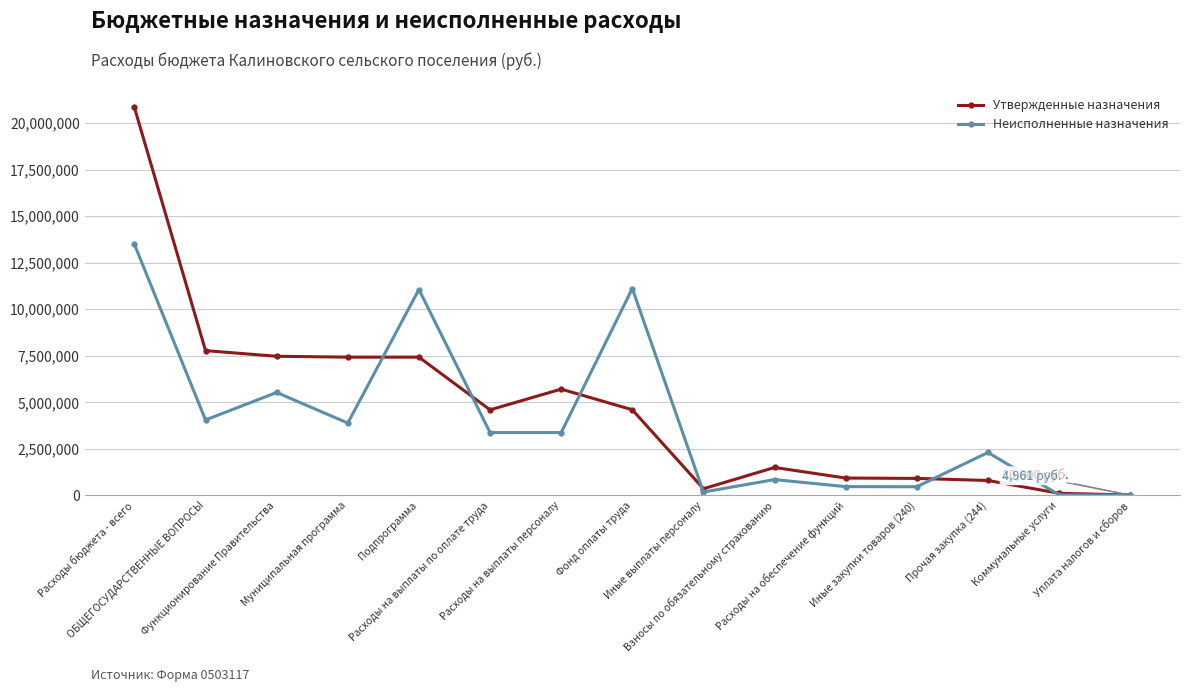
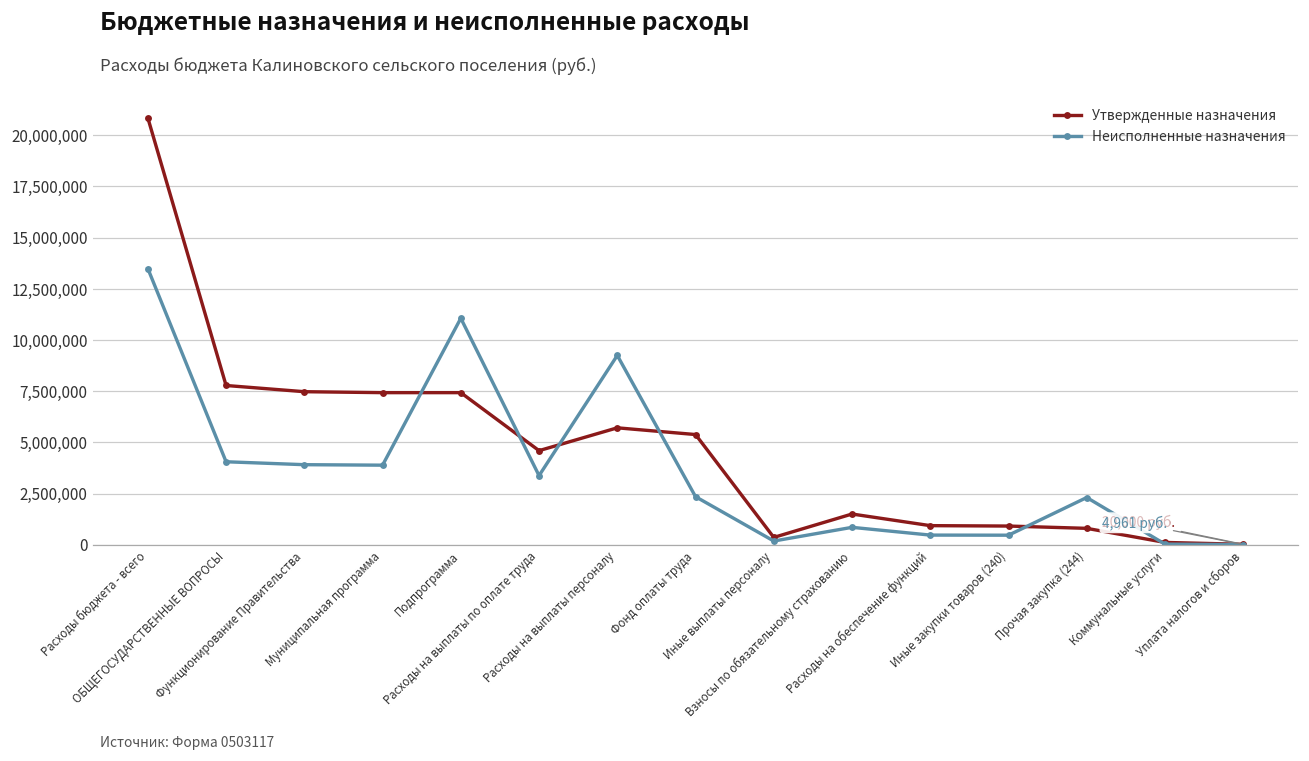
  {
    "Утвержденные назначения": {
      "Расходы бюджета - всего": "20,800,000",
      "ОБЩЕГОСУДАРСТВЕННЫЕ ВОПРОСЫ": "7,800,000",
      "Функционирование Правительства": "7,500,000",
      "Муниципальная программа": "7,400,000",
      "Подпрограмма": "7,400,000",
      "Расходы на выплаты по оплате труда": "4,600,000",
      "Расходы на выплаты персоналу": "5,700,000",
-     "Фонд оплаты труда": "4,600,000",
+     "Фонд оплаты труда": "5,400,000",
      "Иные выплаты персоналу": "400,000",
      "Взносы по обязательному страхованию": "1,500,000",
      "Расходы на обеспечение функций": "900,000",
      "Иные закупки товаров (240)": "900,000",
      "Прочая закупка (244)": "800,000"
    },
    "Неисполненные назначения": {
      "Расходы бюджета - всего": "13,500,000",
      "ОБЩЕГОСУДАРСТВЕННЫЕ ВОПРОСЫ": "4,100,000",
-     "Функционирование Правительства": "5,500,000",
+     "Функционирование Правительства": "3,900,000",
      "Муниципальная программа": "3,900,000",
      "Подпрограмма": "11,100,000",
      "Расходы на выплаты по оплате труда": "3,400,000",
-     "Расходы на выплаты персоналу": "3,400,000",
-     "Фонд оплаты труда": "11,100,000",
+     "Расходы на выплаты персоналу": "9,200,000",
+     "Фонд оплаты труда": "2,300,000",
      "Иные выплаты персоналу": "200,000",
      "Взносы по обязательному страхованию": "800,000",
      "Расходы на обеспечение функций": "500,000",
      "Иные закупки товаров (240)": "500,000",
      "Прочая закупка (244)": "2,300,000"
    }
  }
